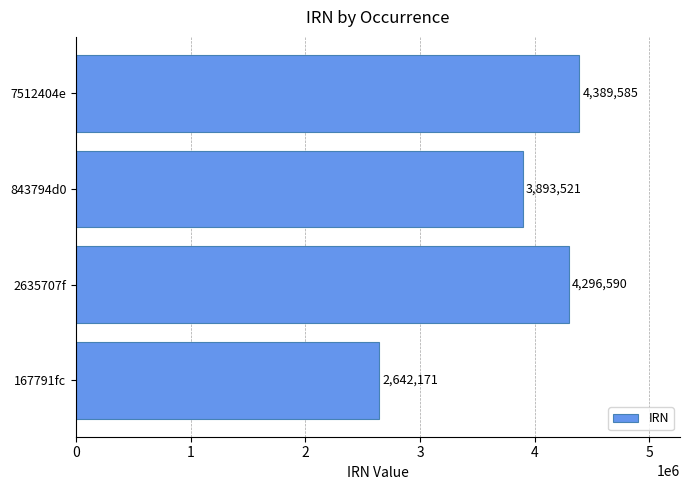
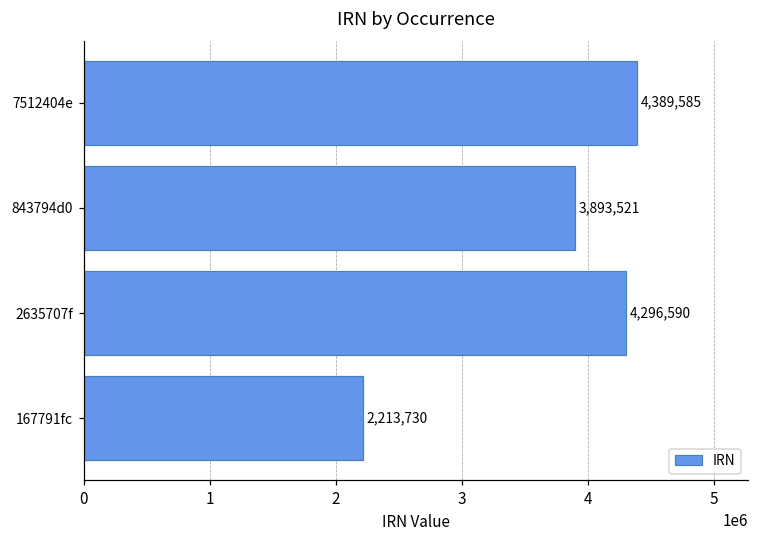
  {
    "7512404e": "4,389,585",
    "843794d0": "3,893,521",
    "2635707f": "4,296,590",
-   "167791fc": "2,642,171"
+   "167791fc": "2,213,730"
  }
